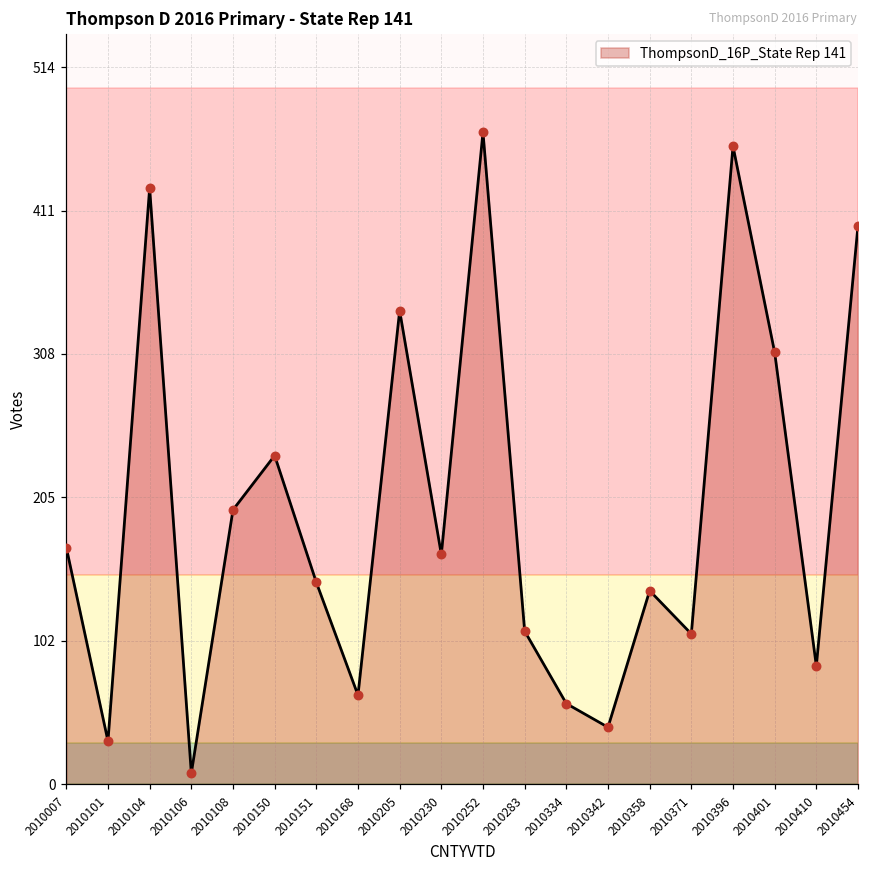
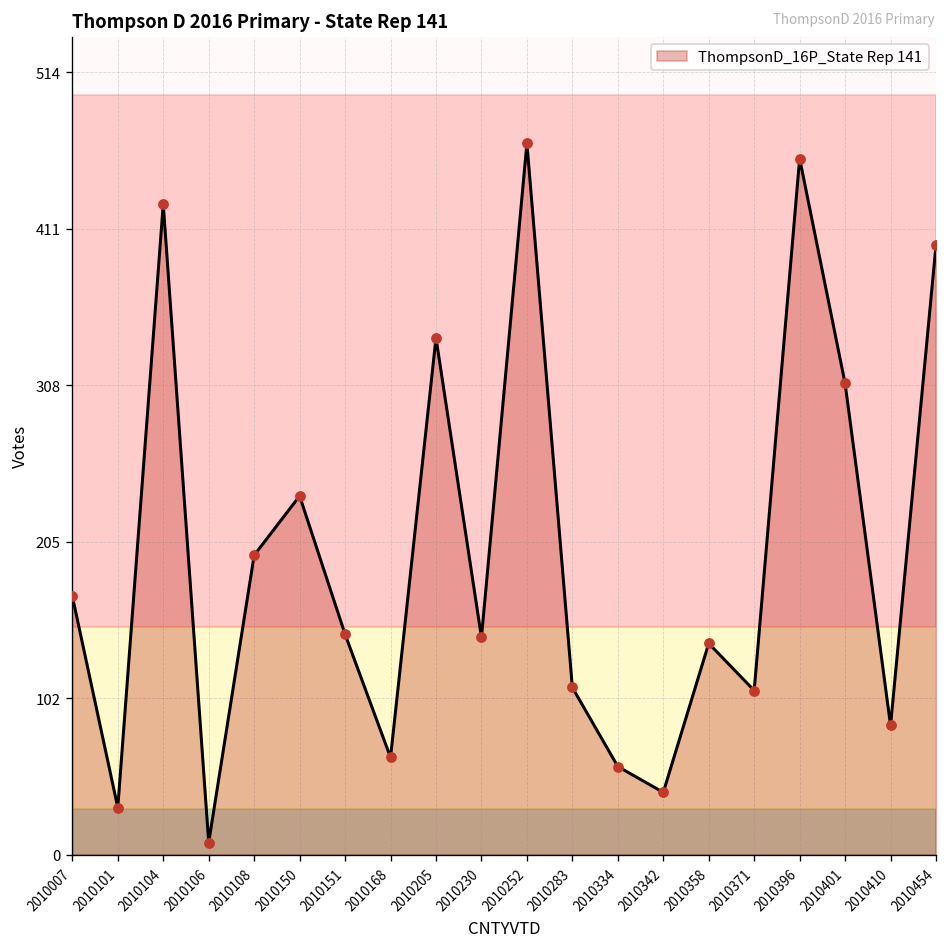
  {
    "2010007": 170,
    "2010101": 31,
    "2010104": 428,
    "2010106": 8,
    "2010108": 197,
    "2010150": 236,
    "2010151": 145,
    "2010168": 64,
    "2010205": 340,
-   "2010230": 165,
+   "2010230": 143,
    "2010252": 468,
    "2010283": 110,
    "2010334": 58,
    "2010342": 41,
    "2010358": 139,
    "2010371": 108,
    "2010396": 458,
    "2010401": 310,
    "2010410": 85,
    "2010454": 401
  }
